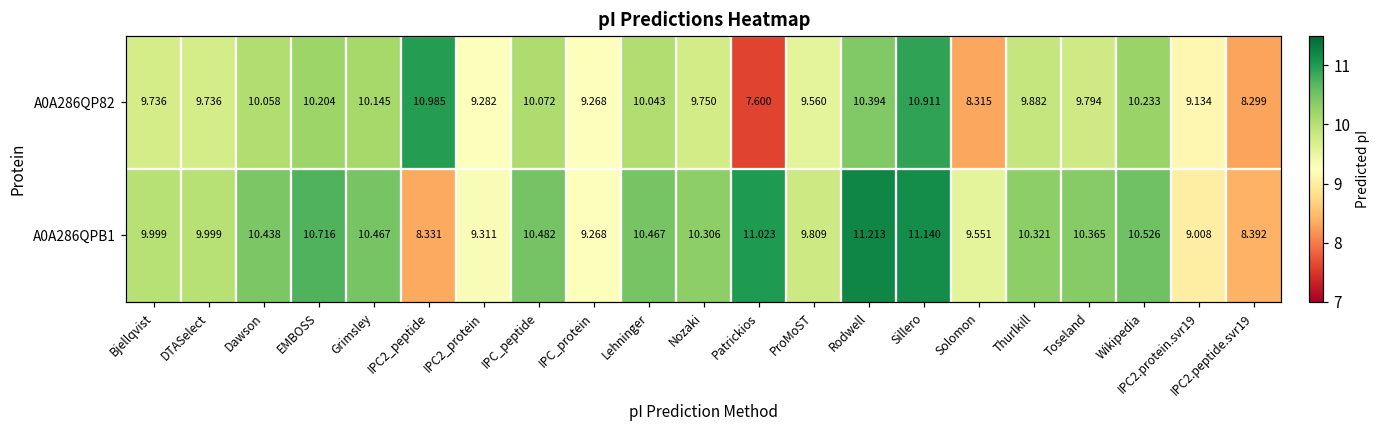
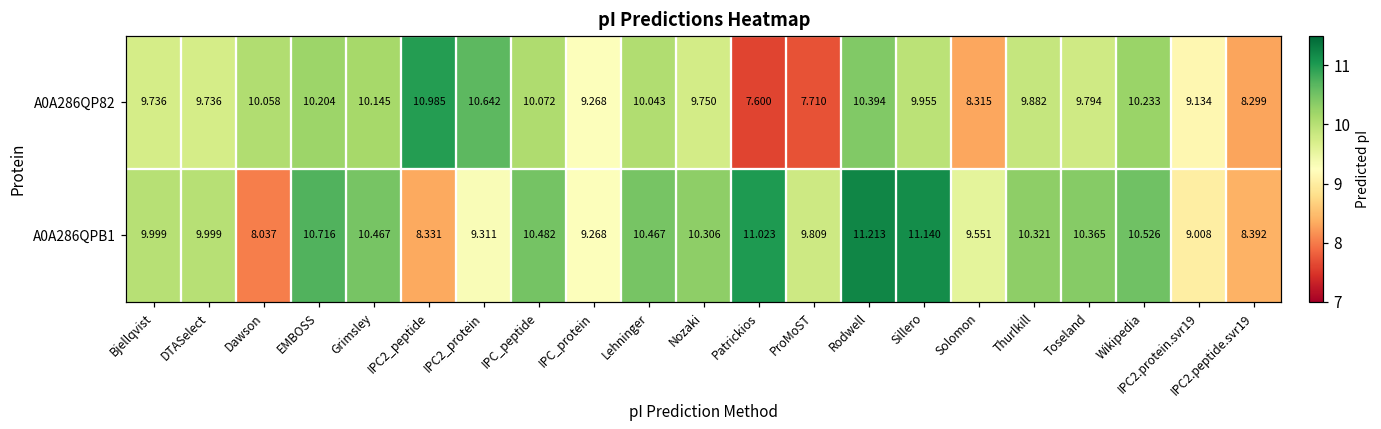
  {
    "A0A286QP82": {
      "Bjellqvist": 9.736,
      "DTASelect": 9.736,
      "Dawson": 10.058,
      "EMBOSS": 10.204,
      "Grimsley": 10.145,
      "IPC2_peptide": 10.985,
-     "IPC2_protein": 9.282,
+     "IPC2_protein": 10.642,
      "IPC_peptide": 10.072,
      "IPC_protein": 9.268,
      "Lehninger": 10.043,
      "Nozaki": 9.750,
      "Patrickios": 7.600,
-     "ProMoST": 9.560,
+     "ProMoST": 7.710,
      "Rodwell": 10.394,
-     "Sillero": 10.911,
+     "Sillero": 9.955,
      "Solomon": 8.315,
      "Thurlkill": 9.882,
      "Toseland": 9.794,
      "Wikipedia": 10.233,
      "IPC2.protein.svr19": 9.134,
      "IPC2.peptide.svr19": 8.299
    },
    "A0A286QPB1": {
      "Bjellqvist": 9.999,
      "DTASelect": 9.999,
-     "Dawson": 10.438,
+     "Dawson": 8.037,
      "EMBOSS": 10.716,
      "Grimsley": 10.467,
      "IPC2_peptide": 8.331,
      "IPC2_protein": 9.311,
      "IPC_peptide": 10.482,
      "IPC_protein": 9.268,
      "Lehninger": 10.467,
      "Nozaki": 10.306,
      "Patrickios": 11.023,
      "ProMoST": 9.809,
      "Rodwell": 11.213,
      "Sillero": 11.140,
      "Solomon": 9.551,
      "Thurlkill": 10.321,
      "Toseland": 10.365,
      "Wikipedia": 10.526,
      "IPC2.protein.svr19": 9.008,
      "IPC2.peptide.svr19": 8.392
    }
  }
